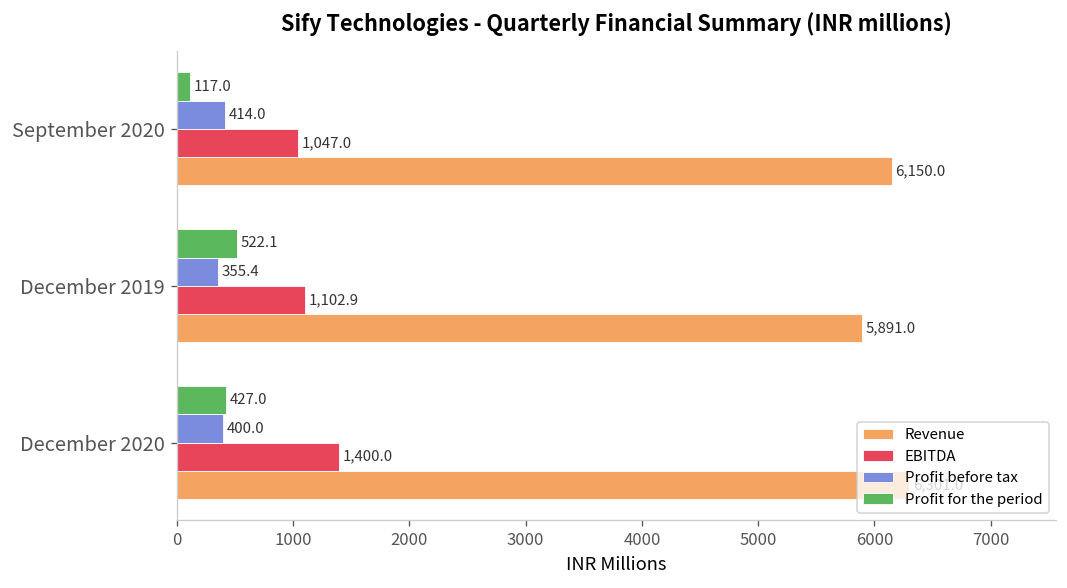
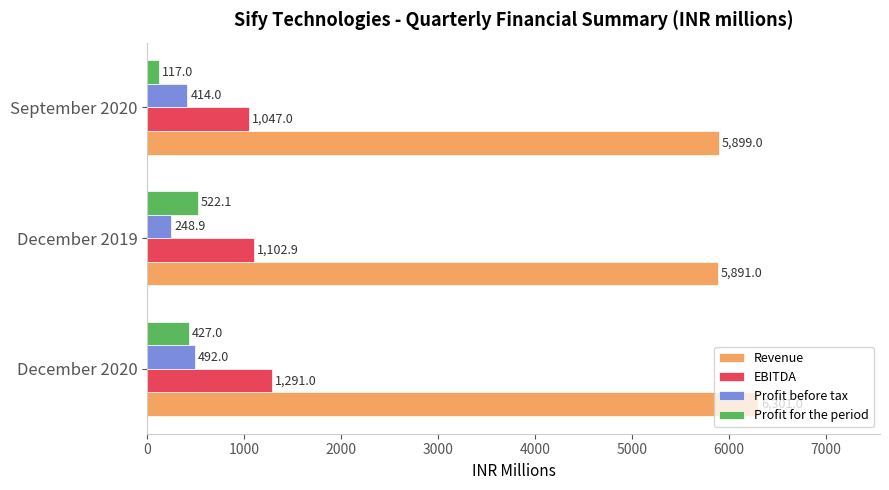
  {
    "Revenue": {
-     "September 2020": "6,150.0",
+     "September 2020": "5,899.0",
      "December 2019": "5,891.0"
    },
    "EBITDA": {
      "September 2020": "1,047.0",
      "December 2019": "1,102.9",
-     "December 2020": "1,400.0"
+     "December 2020": "1,291.0"
    },
    "Profit before tax": {
      "September 2020": "414.0",
-     "December 2019": "355.4",
-     "December 2020": "400.0"
+     "December 2019": "248.9",
+     "December 2020": "492.0"
    },
    "Profit for the period": {
      "September 2020": "117.0",
      "December 2019": "522.1",
      "December 2020": "427.0"
    }
  }
